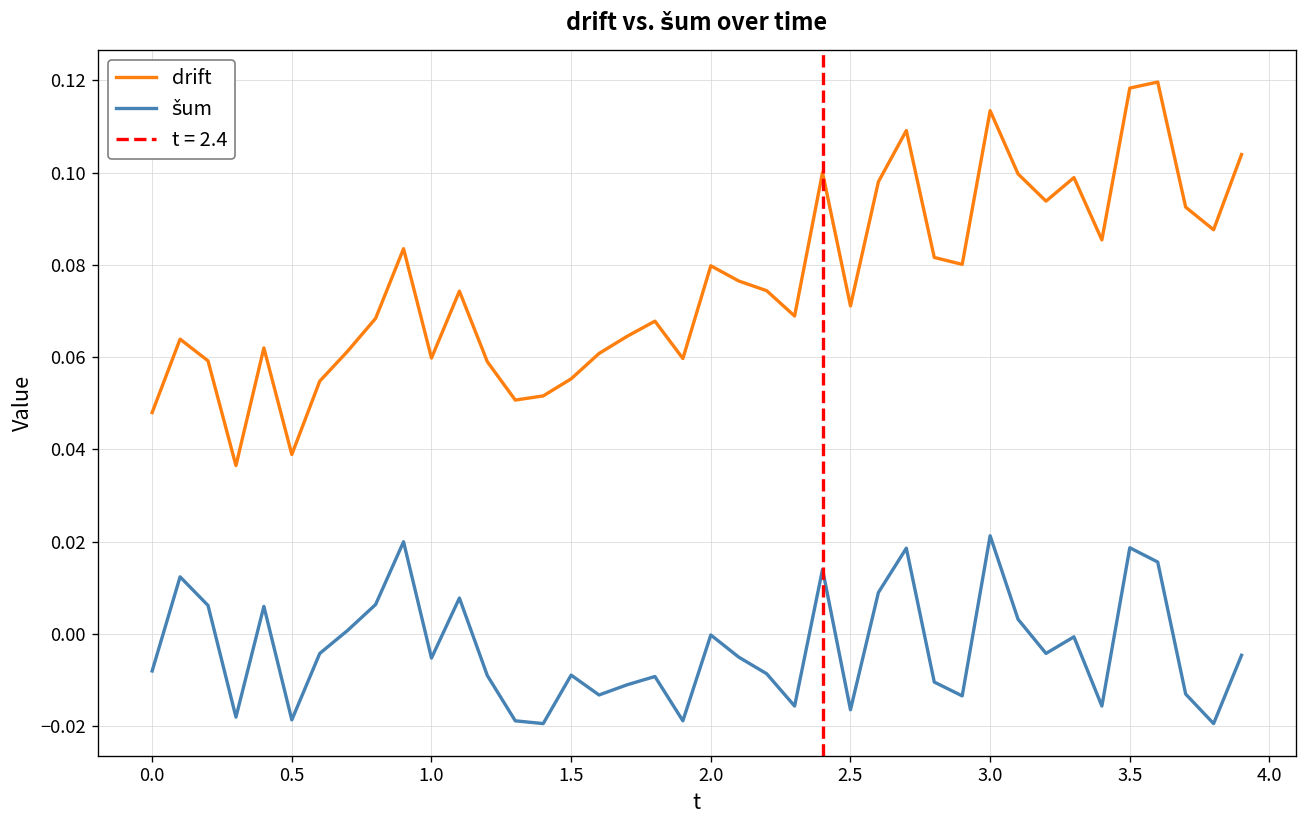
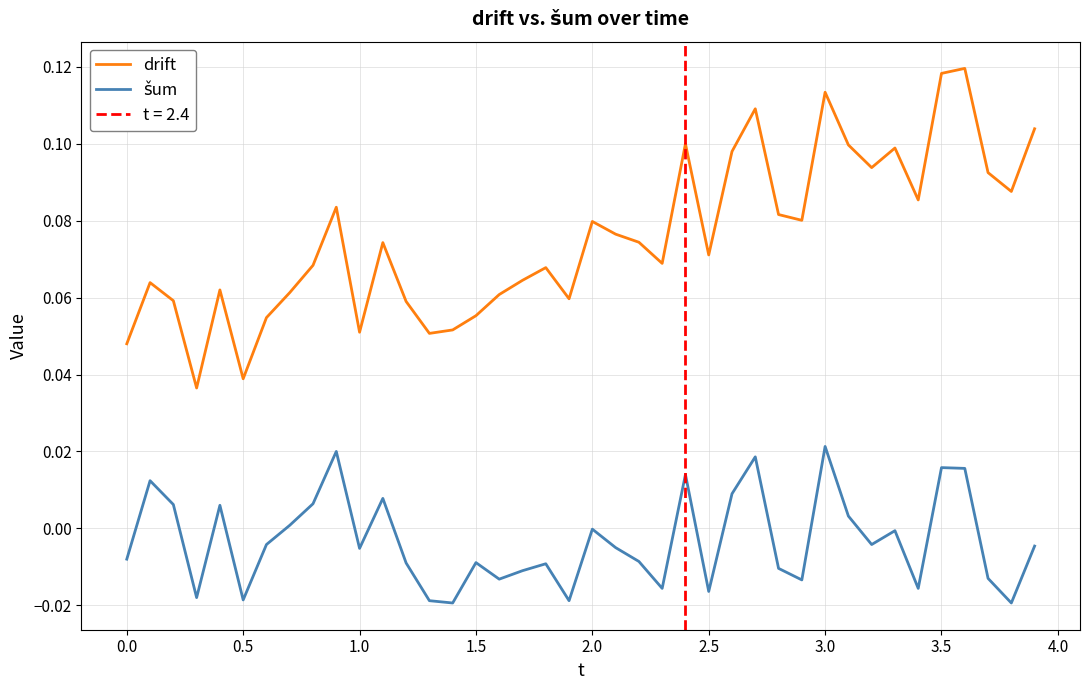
  {
    "drift": {
      "0.0": 0.048,
      "0.5": 0.039,
-     "1.0": 0.060,
+     "1.0": 0.051,
      "1.5": 0.055,
      "2.0": 0.080,
      "2.5": 0.071,
      "3.0": 0.113,
      "3.5": 0.118
    },
    "šum": {
      "0.0": -0.008,
      "0.5": -0.019,
      "1.0": -0.005,
      "1.5": -0.009,
      "2.0": 0.000,
      "2.5": -0.016,
      "3.0": 0.021,
-     "3.5": 0.019
+     "3.5": 0.016
    }
  }
